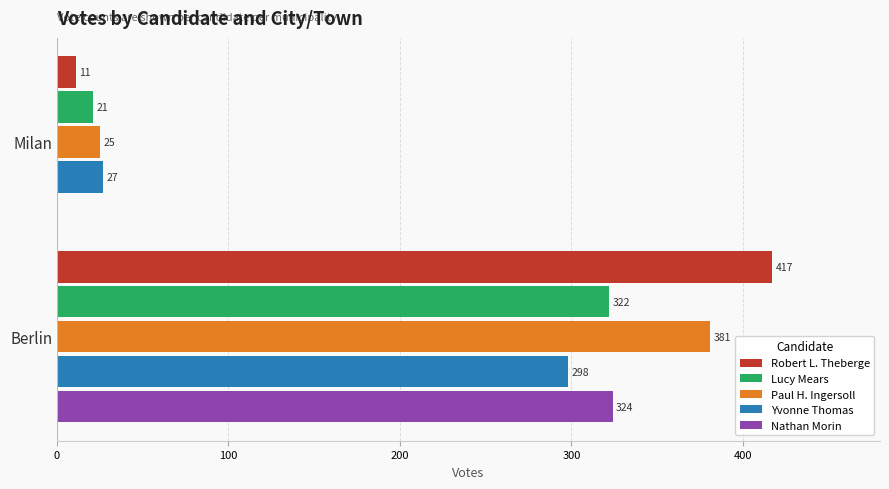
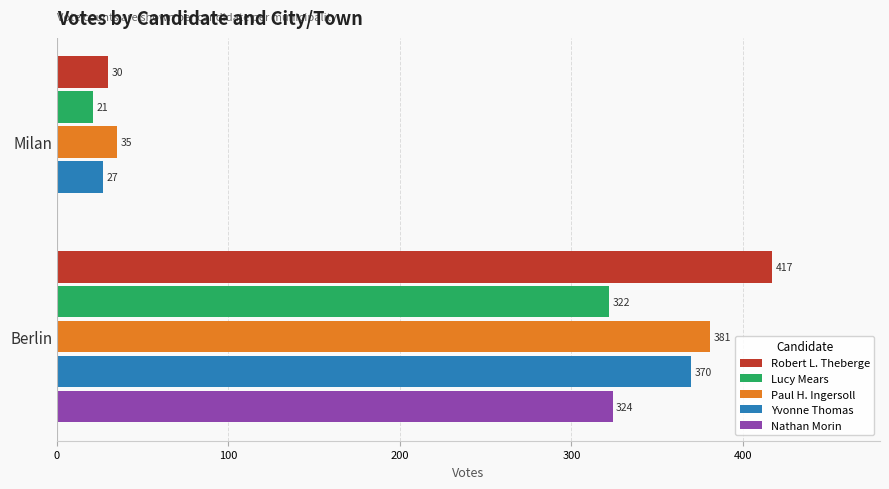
  {
    "Robert L. Theberge": {
-     "Milan": 11,
+     "Milan": 30,
      "Berlin": 417
    },
    "Lucy Mears": {
      "Milan": 21,
      "Berlin": 322
    },
    "Paul H. Ingersoll": {
-     "Milan": 25,
+     "Milan": 35,
      "Berlin": 381
    },
    "Yvonne Thomas": {
      "Milan": 27,
-     "Berlin": 298
+     "Berlin": 370
    },
    "Nathan Morin": {
      "Berlin": 324
    }
  }
